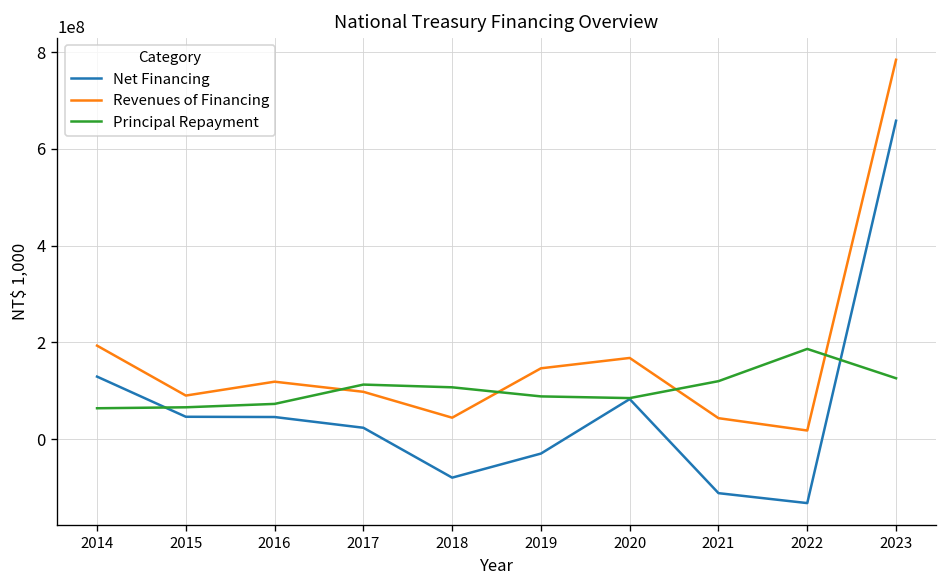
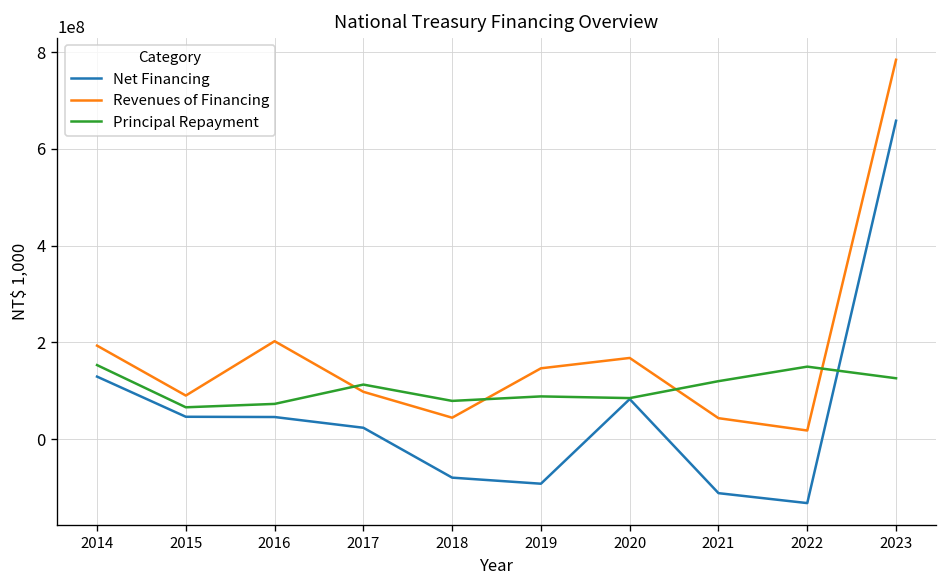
  {
    "Net Financing": {
      "2014": 130000000,
      "2015": 50000000,
      "2016": 50000000,
      "2017": 20000000,
      "2018": -80000000,
-     "2019": -30000000,
+     "2019": -90000000,
      "2021": -110000000,
      "2022": -130000000,
      "2023": 660000000
    },
    "Revenues of Financing": {
      "2014": 190000000,
      "2015": 90000000,
-     "2016": 120000000,
+     "2016": 200000000,
      "2017": 100000000,
      "2018": 40000000,
      "2019": 150000000,
      "2020": 170000000,
      "2021": 40000000,
      "2022": 20000000,
      "2023": 780000000
    },
    "Principal Repayment": {
-     "2014": 60000000,
+     "2014": 150000000,
      "2015": 70000000,
      "2016": 70000000,
      "2017": 110000000,
-     "2018": 110000000,
+     "2018": 80000000,
      "2019": 90000000,
      "2021": 120000000,
-     "2022": 190000000,
+     "2022": 150000000,
      "2023": 130000000
    }
  }
